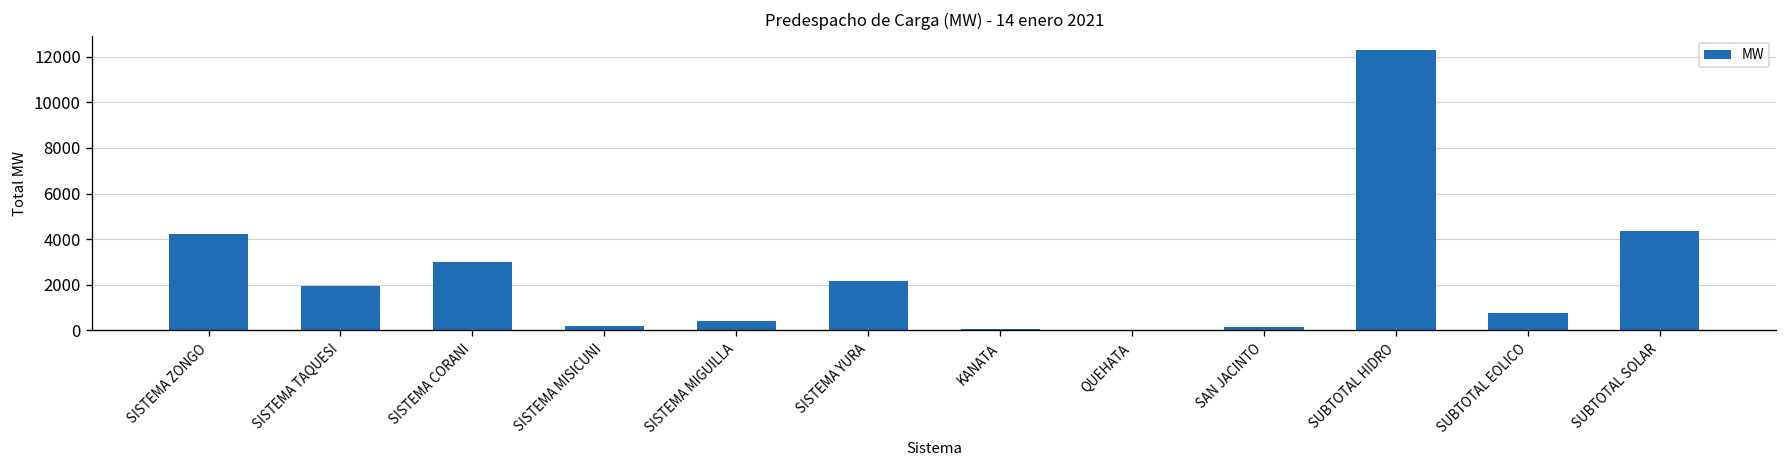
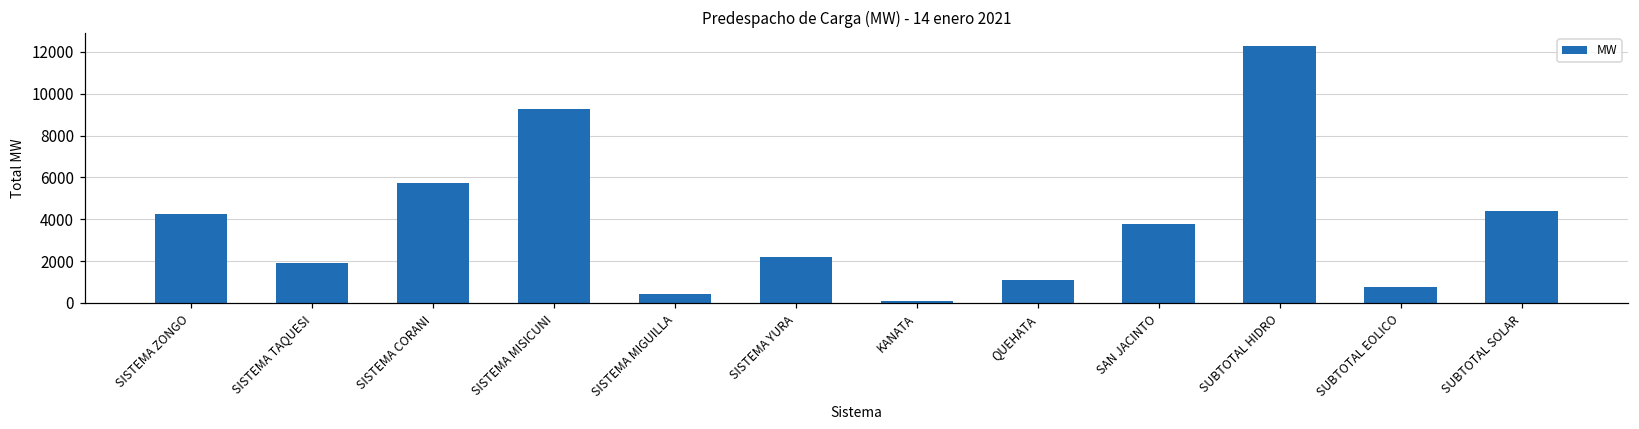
  {
    "SISTEMA ZONGO": 4200,
    "SISTEMA TAQUESI": 1900,
-   "SISTEMA CORANI": 3000,
-   "SISTEMA MISICUNI": 200,
+   "SISTEMA CORANI": 5700,
+   "SISTEMA MISICUNI": 9300,
    "SISTEMA MIGUILLA": 400,
    "SISTEMA YURA": 2200,
-   "QUEHATA": 0,
-   "SAN JACINTO": 200,
+   "QUEHATA": 1100,
+   "SAN JACINTO": 3800,
    "SUBTOTAL HIDRO": 12300,
    "SUBTOTAL EOLICO": 800,
    "SUBTOTAL SOLAR": 4400
  }
